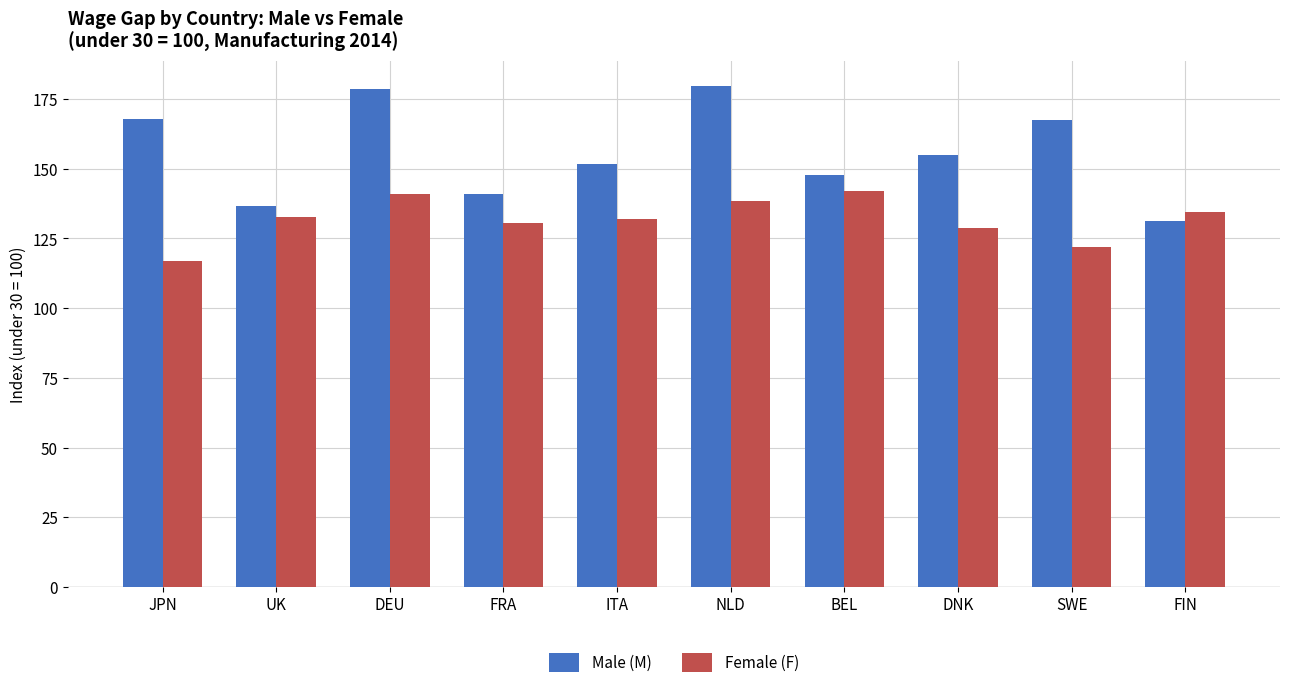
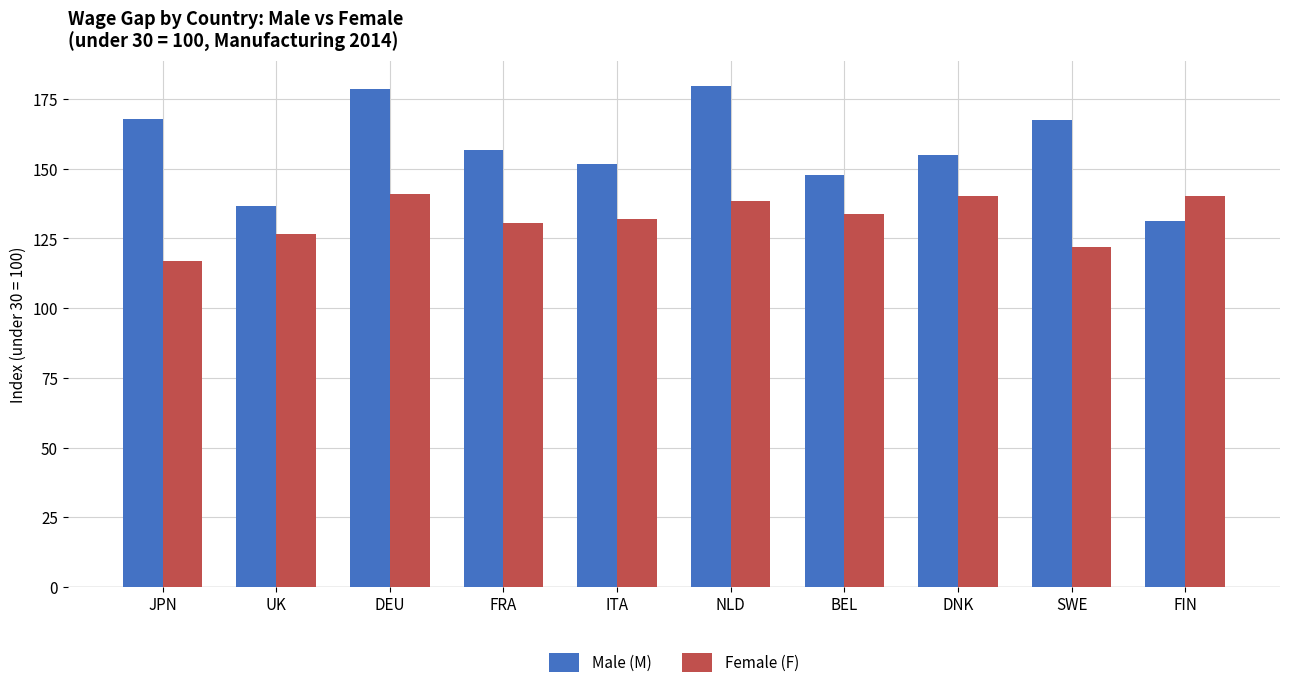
  {
    "Male (M)": {
      "JPN": 168,
      "UK": 137,
      "DEU": 179,
-     "FRA": 141,
+     "FRA": 157,
      "ITA": 152,
      "NLD": 180,
      "BEL": 148,
      "DNK": 155,
      "SWE": 167,
      "FIN": 131
    },
    "Female (F)": {
      "JPN": 117,
-     "UK": 133,
+     "UK": 127,
      "DEU": 141,
      "FRA": 131,
      "ITA": 132,
      "NLD": 138,
-     "BEL": 142,
-     "DNK": 129,
+     "BEL": 134,
+     "DNK": 140,
      "SWE": 122,
-     "FIN": 134
+     "FIN": 140
    }
  }
